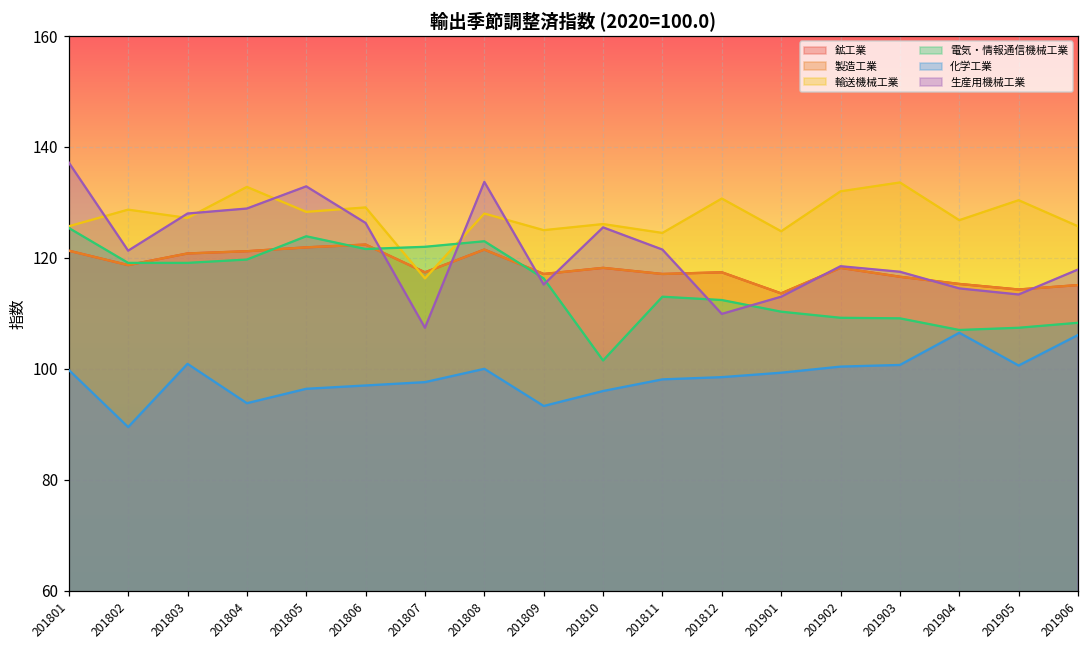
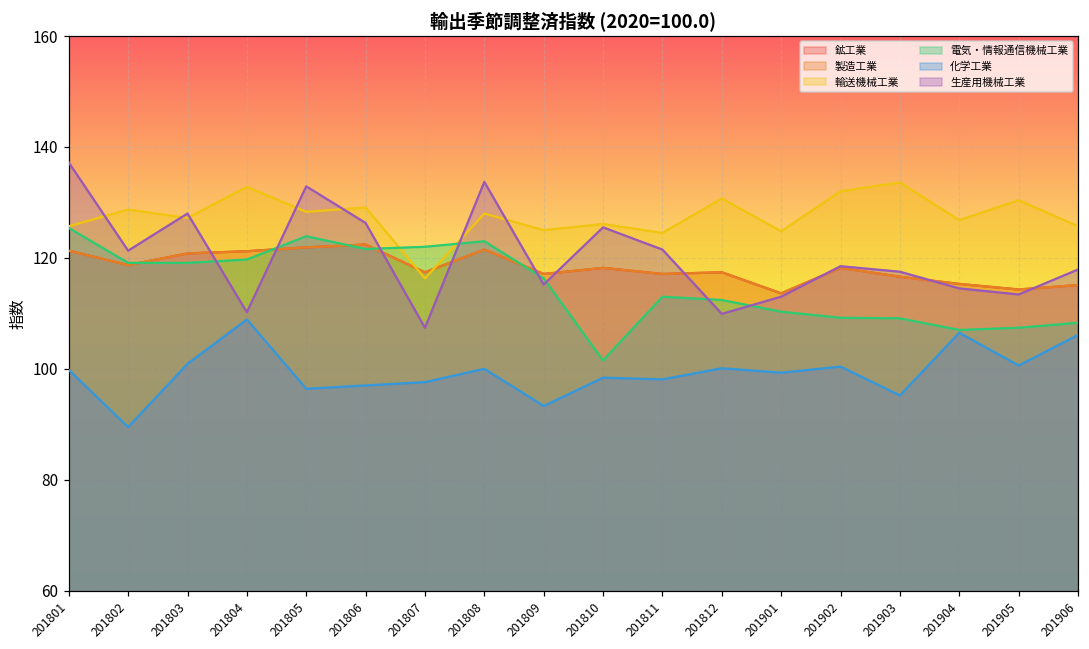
  {
    "電気・情報通信機械工業": {
      "201803": 119,
      "201804": 120,
      "201805": 124,
      "201806": 122,
      "201807": 122,
      "201808": 123,
      "201809": 116,
      "201810": 102,
      "201811": 113,
      "201812": 112,
      "201901": 110,
      "201902": 109,
      "201903": 109,
      "201905": 107,
      "201906": 108
    },
    "化学工業": {
      "201801": 100,
      "201802": 90,
      "201803": 101,
-     "201804": 94,
+     "201804": 109,
      "201805": 96,
      "201806": 97,
      "201807": 98,
      "201808": 100,
      "201809": 93,
-     "201810": 96,
+     "201810": 98,
      "201811": 98,
-     "201812": 99,
+     "201812": 100,
      "201901": 99,
      "201902": 100,
-     "201903": 101,
+     "201903": 95,
      "201905": 101,
      "201906": 106
    },
    "生産用機械工業": {
      "201801": 137,
      "201802": 121,
      "201803": 128,
-     "201804": 129,
+     "201804": 110,
      "201805": 133,
      "201806": 126,
      "201807": 107,
      "201808": 134,
      "201809": 115,
      "201810": 126,
      "201811": 122,
      "201812": 110,
      "201901": 113,
      "201903": 118,
      "201904": 115,
      "201905": 113,
      "201906": 118
    }
  }
